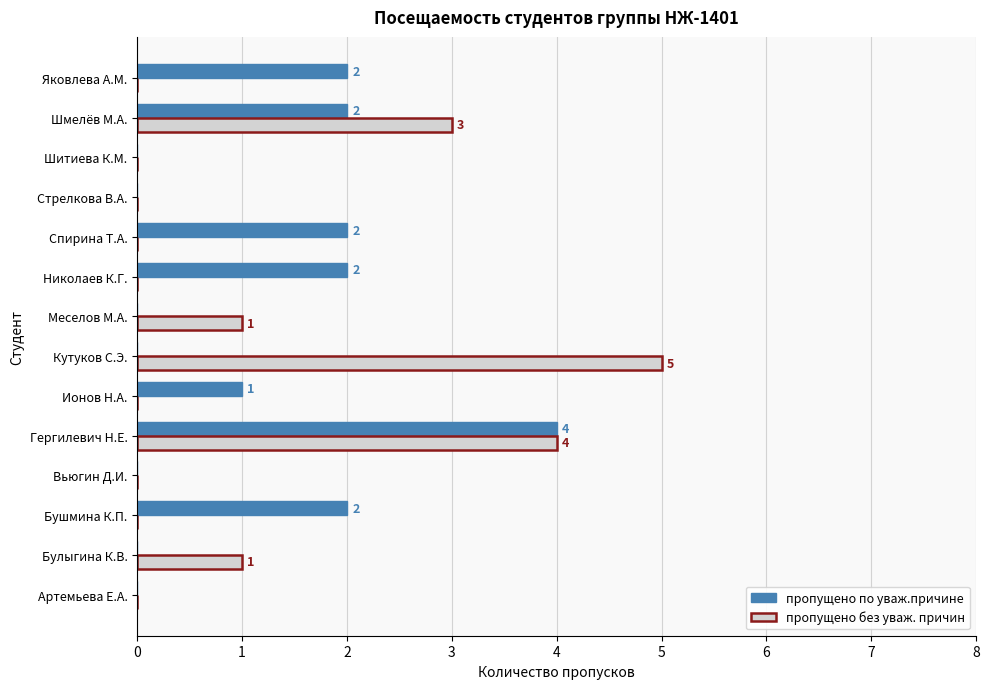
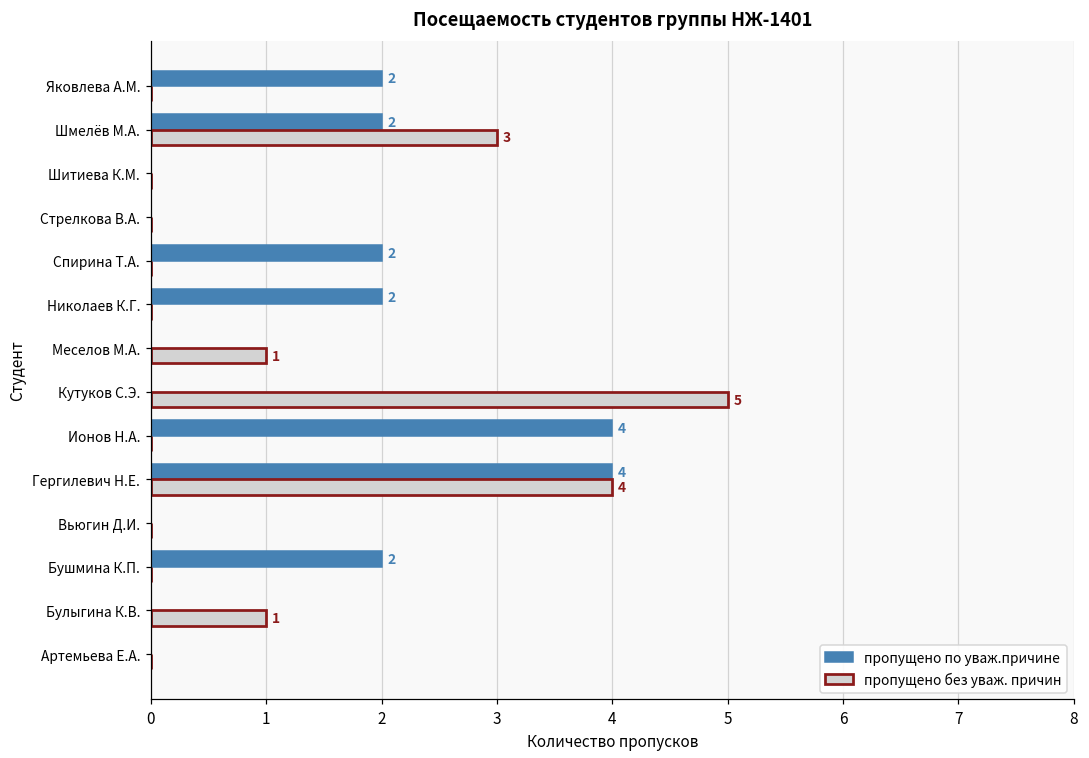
  {
    "пропущено по уваж.причине": {
      "Яковлева А.М.": 2,
      "Шмелёв М.А.": 2,
      "Спирина Т.А.": 2,
      "Николаев К.Г.": 2,
-     "Ионов Н.А.": 1,
+     "Ионов Н.А.": 4,
      "Гергилевич Н.Е.": 4,
      "Бушмина К.П.": 2
    },
    "пропущено без уваж. причин": {
      "Шмелёв М.А.": 3,
      "Меселов М.А.": 1,
      "Кутуков С.Э.": 5,
      "Гергилевич Н.Е.": 4,
      "Булыгина К.В.": 1
    }
  }
